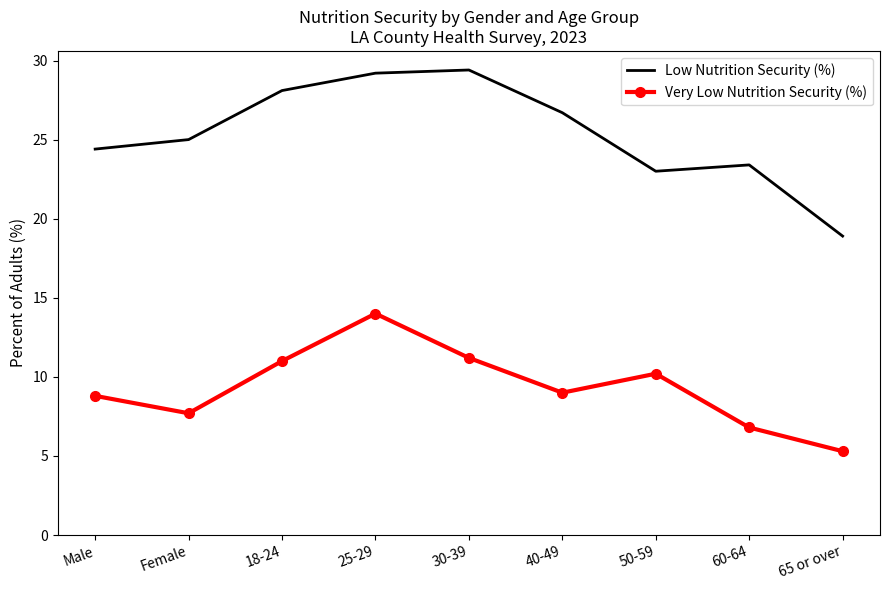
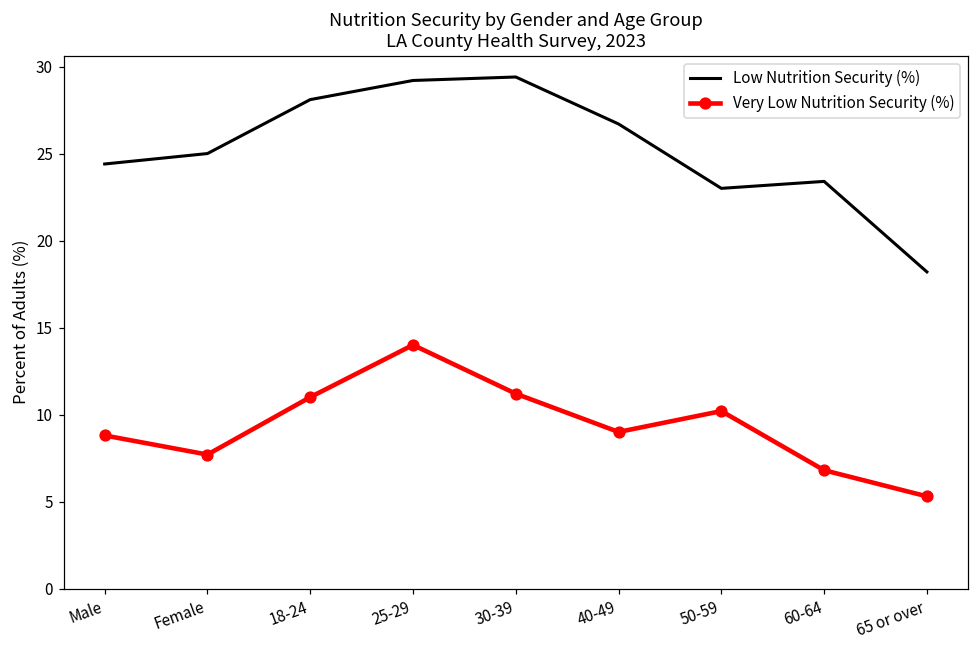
  {
    "Low Nutrition Security (%)": {
      "Male": 24.4,
      "Female": 25.0,
      "18-24": 28.1,
      "25-29": 29.2,
      "30-39": 29.4,
      "40-49": 26.7,
      "50-59": 23.0,
      "60-64": 23.4,
-     "65 or over": 18.9
+     "65 or over": 18.2
    },
    "Very Low Nutrition Security (%)": {
      "Male": 8.8,
      "Female": 7.7,
      "18-24": 11.0,
      "25-29": 14.0,
      "30-39": 11.2,
      "40-49": 9.0,
      "50-59": 10.2,
      "60-64": 6.8,
      "65 or over": 5.3
    }
  }
